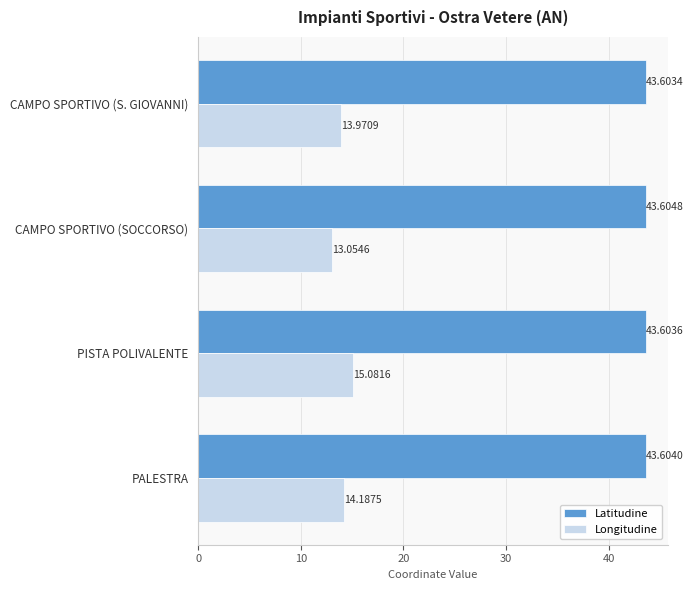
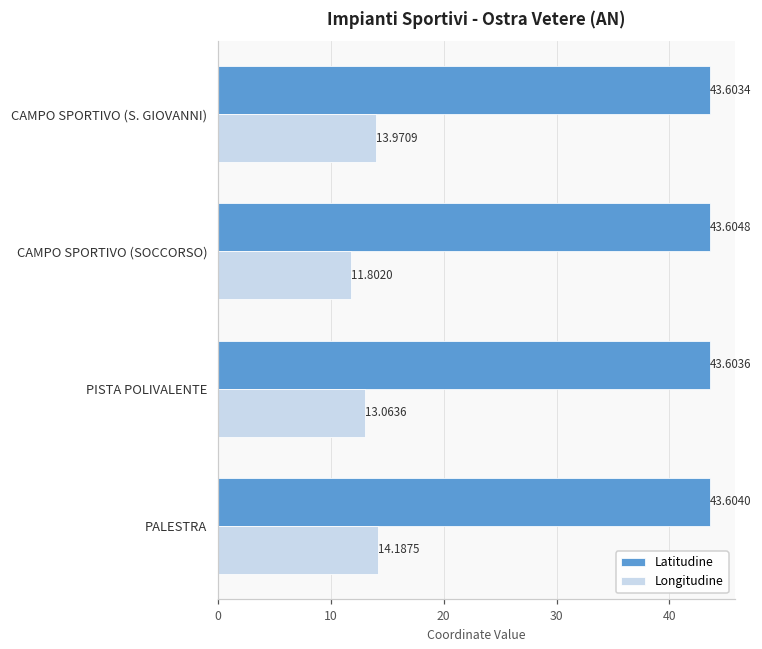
  {
    "Latitudine": {
      "CAMPO SPORTIVO (S. GIOVANNI)": 43.6034,
      "CAMPO SPORTIVO (SOCCORSO)": 43.6048,
      "PISTA POLIVALENTE": 43.6036,
      "PALESTRA": 43.6040
    },
    "Longitudine": {
      "CAMPO SPORTIVO (S. GIOVANNI)": 13.9709,
-     "CAMPO SPORTIVO (SOCCORSO)": 13.0546,
-     "PISTA POLIVALENTE": 15.0816,
+     "CAMPO SPORTIVO (SOCCORSO)": 11.8020,
+     "PISTA POLIVALENTE": 13.0636,
      "PALESTRA": 14.1875
    }
  }
